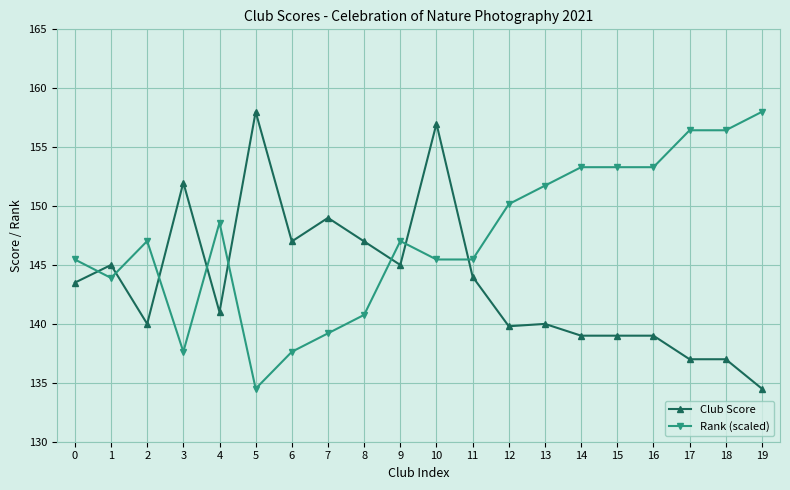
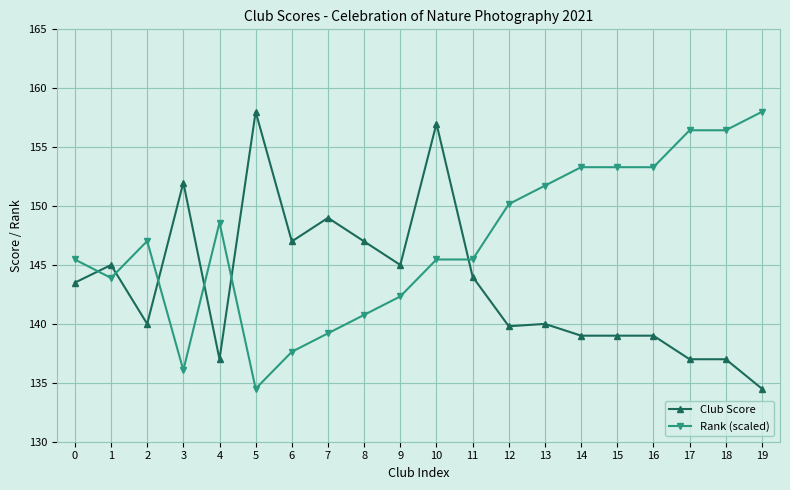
  {
    "Club Score": {
      "0": 143.5,
      "1": 145,
      "2": 140,
      "3": 152,
-     "4": 141,
+     "4": 137,
      "5": 158,
      "6": 147,
      "7": 149,
      "8": 147,
      "9": 145,
      "10": 157,
      "11": 144,
      "12": 140,
      "13": 140,
      "14": 139,
      "15": 139,
      "16": 139,
      "17": 137,
      "18": 137,
      "19": 134.5
    },
    "Rank (scaled)": {
      "0": 145.5,
      "1": 143.9,
      "2": 147.0,
-     "3": 137.6,
+     "3": 136.1,
      "4": 148.6,
      "5": 134.5,
      "6": 137.6,
      "7": 139.2,
      "8": 140.8,
-     "9": 147.0,
+     "9": 142.3,
      "10": 145.5,
      "11": 145.5,
      "12": 150.2,
      "13": 151.7,
      "14": 153.3,
      "15": 153.3,
      "16": 153.3,
      "17": 156.4,
      "18": 156.4,
      "19": 158.0
    }
  }
